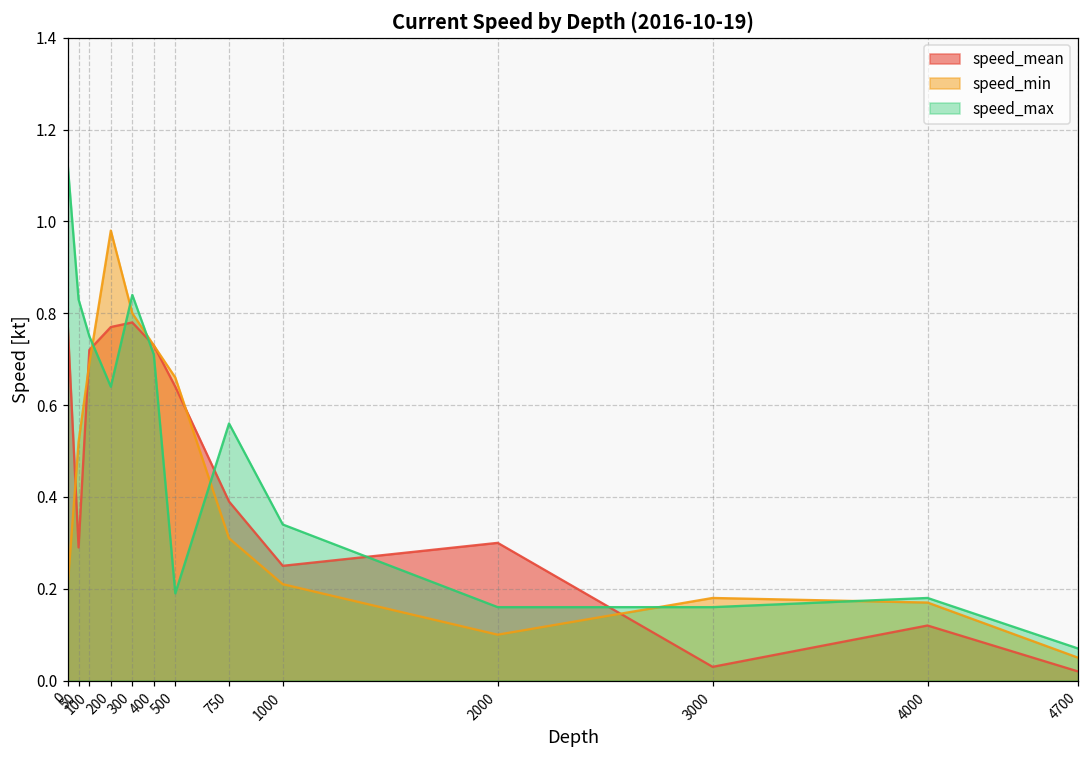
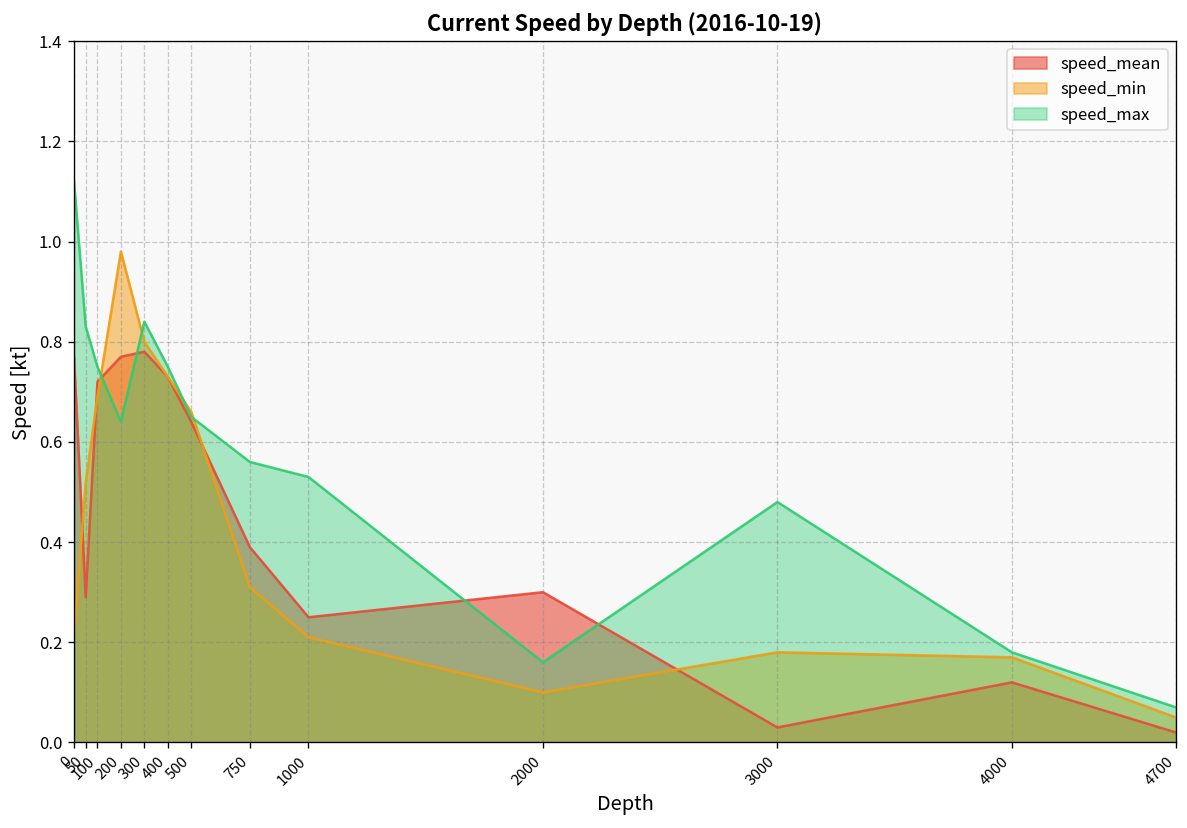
  {
    "speed_mean": {
      "0": 0.77,
      "50": 0.29,
      "100": 0.72,
      "200": 0.77,
      "300": 0.78,
      "500": 0.64,
      "750": 0.39,
      "1000": 0.25,
      "2000": 0.30,
      "3000": 0.03,
      "4000": 0.12,
      "4700": 0.02
    },
    "speed_min": {
      "0": 0.21,
      "50": 0.52,
      "100": 0.69,
      "200": 0.98,
      "300": 0.80,
      "500": 0.66,
      "750": 0.31,
      "1000": 0.21,
      "2000": 0.10,
      "3000": 0.18,
      "4000": 0.17,
      "4700": 0.05
    },
    "speed_max": {
      "0": 1.12,
      "50": 0.83,
      "100": 0.75,
      "200": 0.64,
      "300": 0.84,
-     "400": 0.71,
-     "500": 0.19,
+     "400": 0.75,
+     "500": 0.65,
      "750": 0.56,
-     "1000": 0.34,
+     "1000": 0.53,
      "2000": 0.16,
-     "3000": 0.16,
+     "3000": 0.48,
      "4000": 0.18,
      "4700": 0.07
    }
  }
